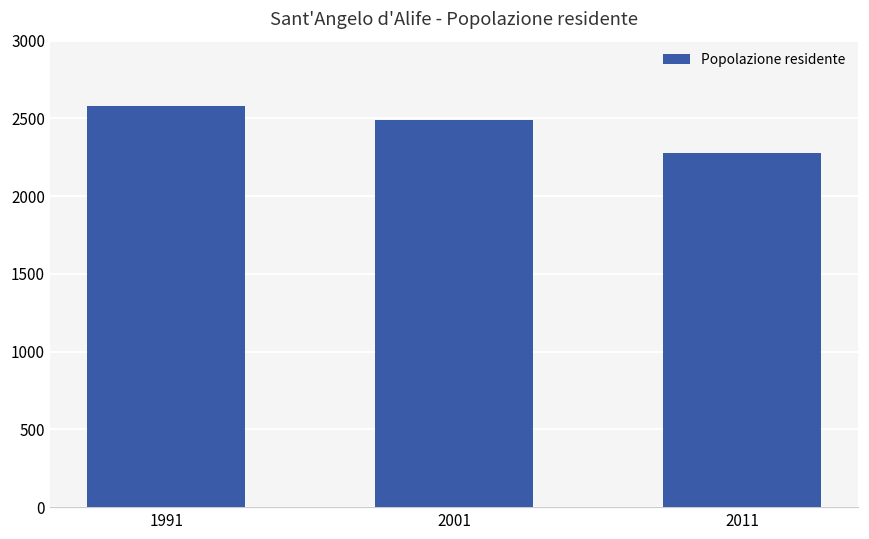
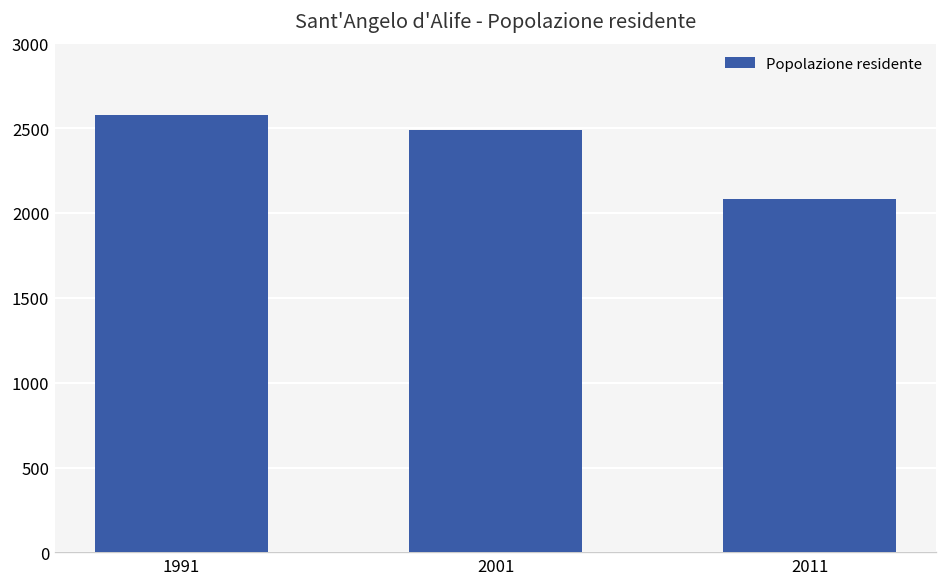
  {
    "1991": 2580,
    "2001": 2490,
-   "2011": 2280
+   "2011": 2080
  }
